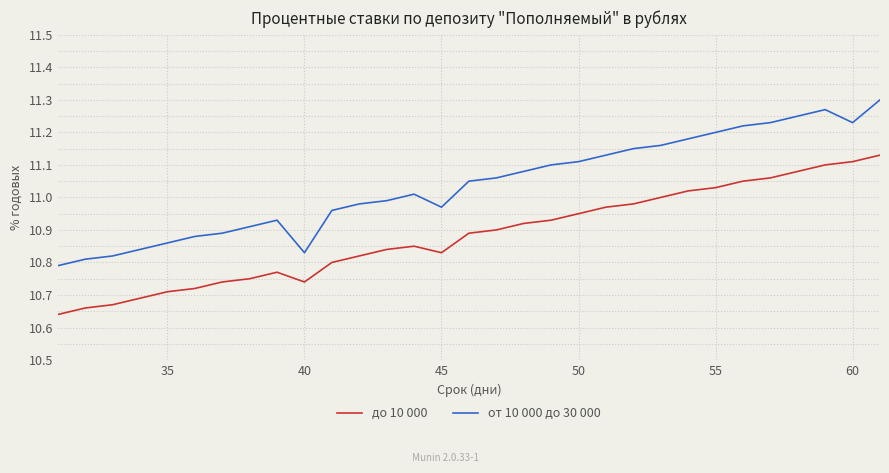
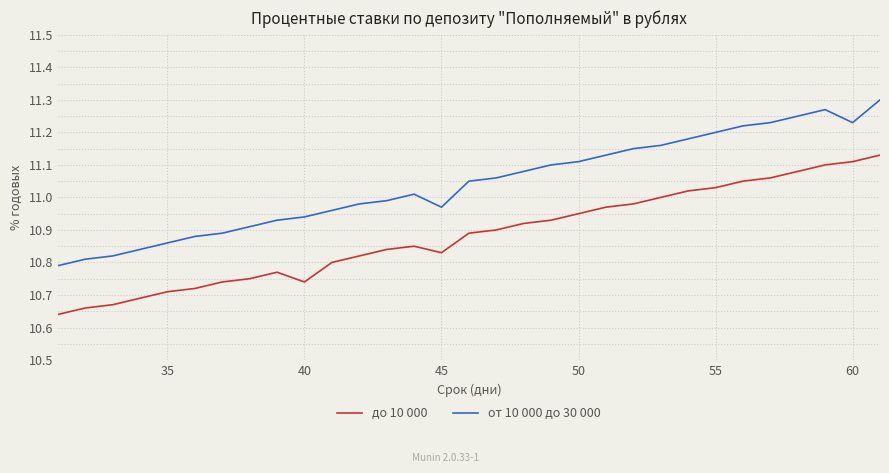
  {
    "до 10 000": {
      "35": 10.71,
      "40": 10.74,
      "45": 10.83,
      "50": 10.95,
      "55": 11.03,
      "60": 11.11
    },
    "от 10 000 до 30 000": {
      "35": 10.86,
-     "40": 10.83,
+     "40": 10.94,
      "45": 10.97,
      "50": 11.11,
      "55": 11.20,
      "60": 11.23
    }
  }
